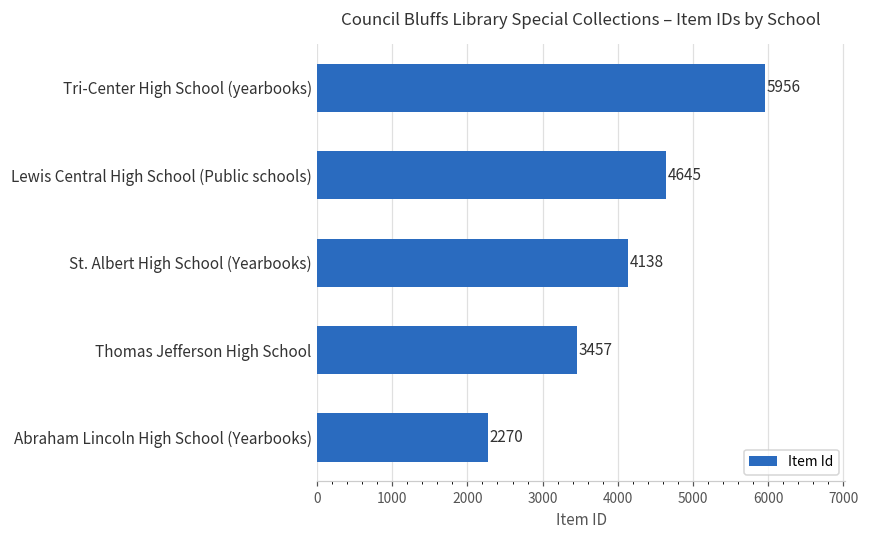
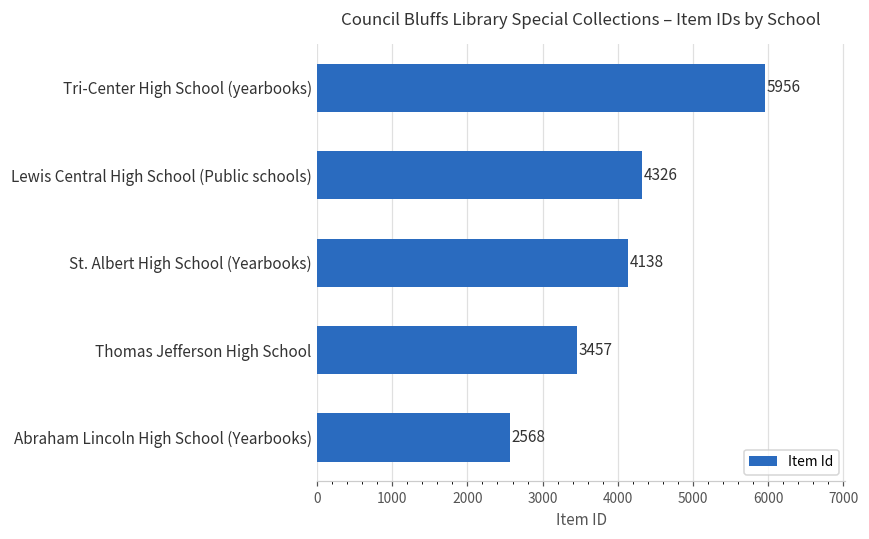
  {
    "Tri-Center High School (yearbooks)": 5956,
-   "Lewis Central High School (Public schools)": 4645,
+   "Lewis Central High School (Public schools)": 4326,
    "St. Albert High School (Yearbooks)": 4138,
    "Thomas Jefferson High School": 3457,
-   "Abraham Lincoln High School (Yearbooks)": 2270
+   "Abraham Lincoln High School (Yearbooks)": 2568
  }
